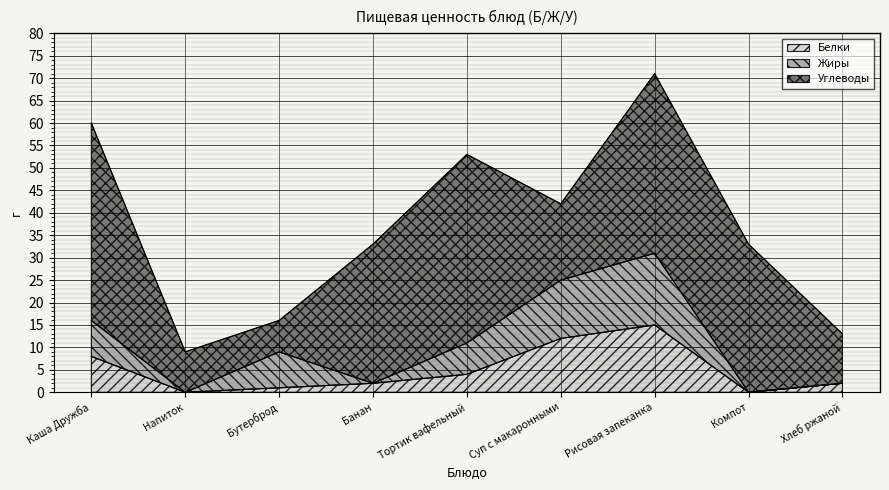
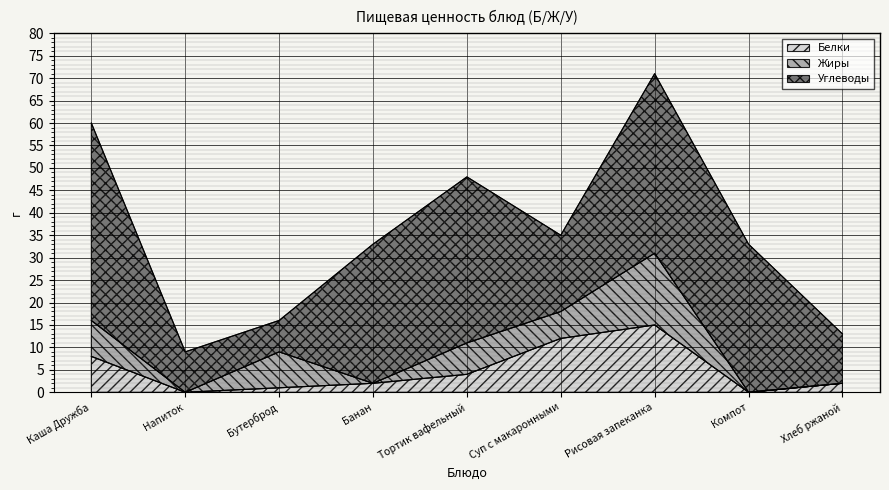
  {
    "Белки": {
      "Каша Дружба": 8,
      "Бутерброд": 1,
      "Тортик вафельный": 4,
      "Суп с макаронными": 12,
      "Рисовая запеканка": 15
    },
    "Жиры": {
      "Каша Дружба": 8,
      "Бутерброд": 8,
      "Тортик вафельный": 7,
-     "Суп с макаронными": 13,
+     "Суп с макаронными": 6,
      "Рисовая запеканка": 16
    },
    "Углеводы": {
      "Каша Дружба": 44,
      "Напиток": 9,
      "Бутерброд": 7,
      "Банан": 31,
-     "Тортик вафельный": 42,
+     "Тортик вафельный": 37,
      "Суп с макаронными": 17,
      "Рисовая запеканка": 40,
      "Компот": 33,
      "Хлеб ржаной": 11
    }
  }
